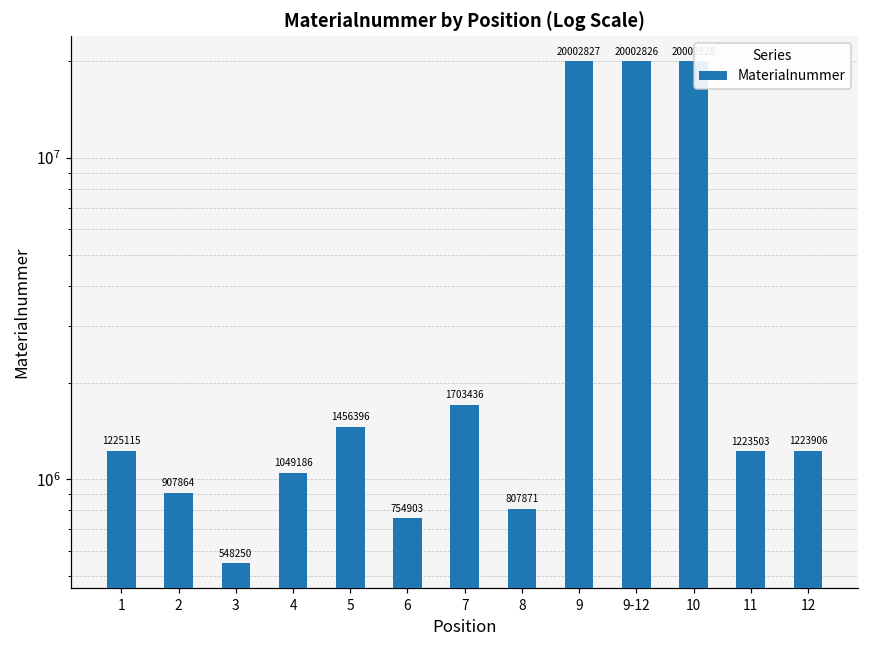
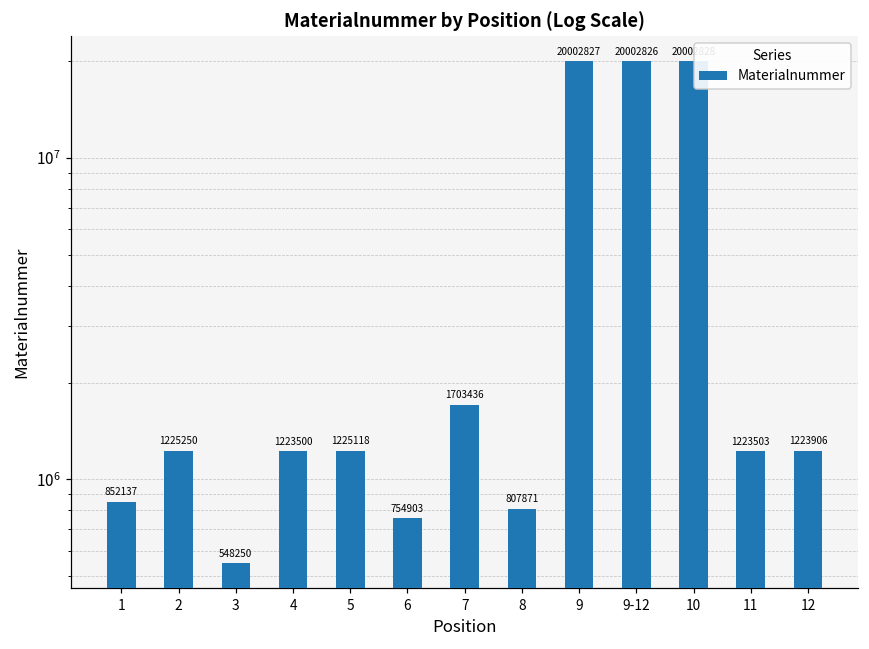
  {
-   "1": 1225115,
-   "2": 907864,
+   "1": 852137,
+   "2": 1225250,
    "3": 548250,
-   "4": 1049186,
-   "5": 1456396,
+   "4": 1223500,
+   "5": 1225118,
    "6": 754903,
    "7": 1703436,
    "8": 807871,
    "9": 20002827,
    "9-12": 20002826,
    "11": 1223503,
    "12": 1223906
  }
